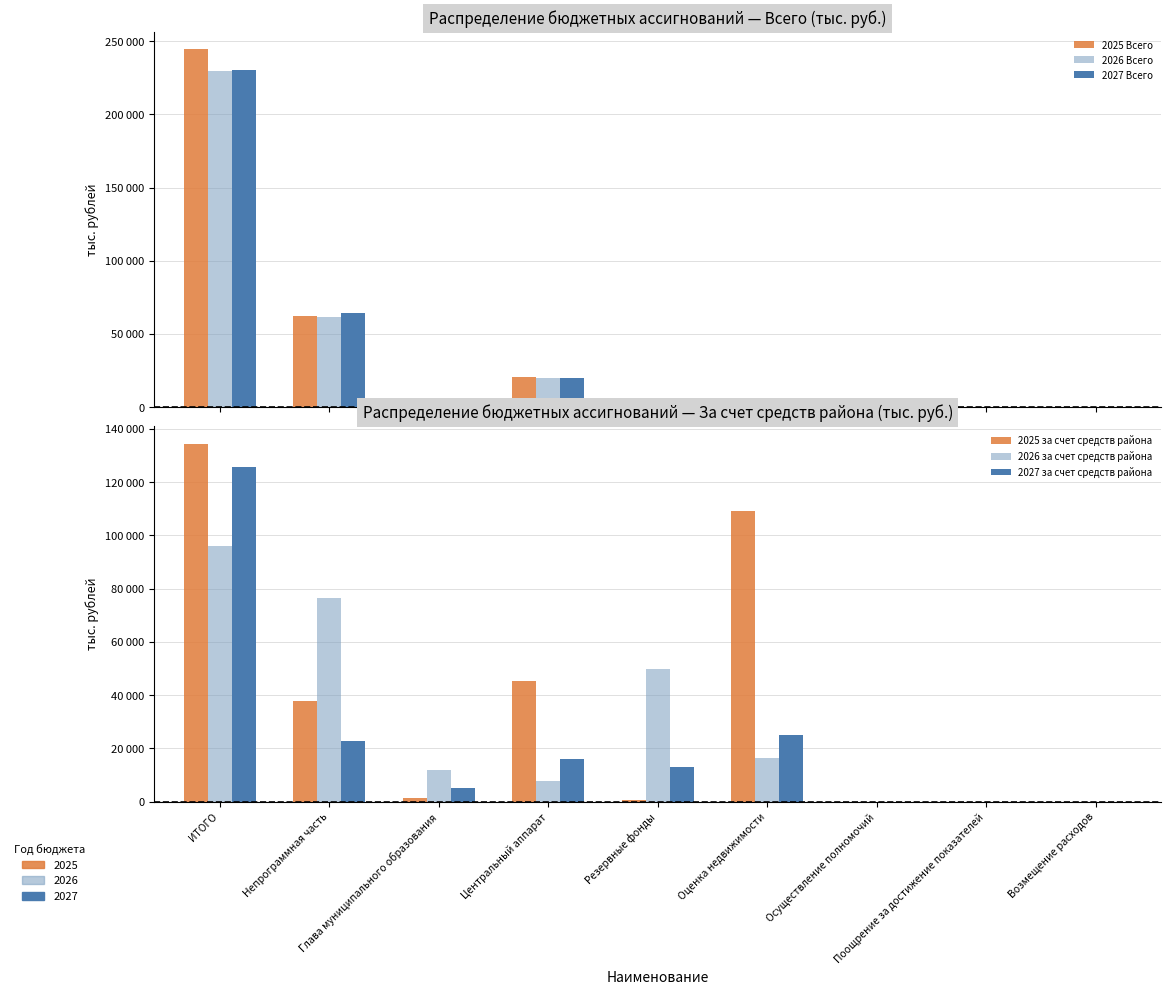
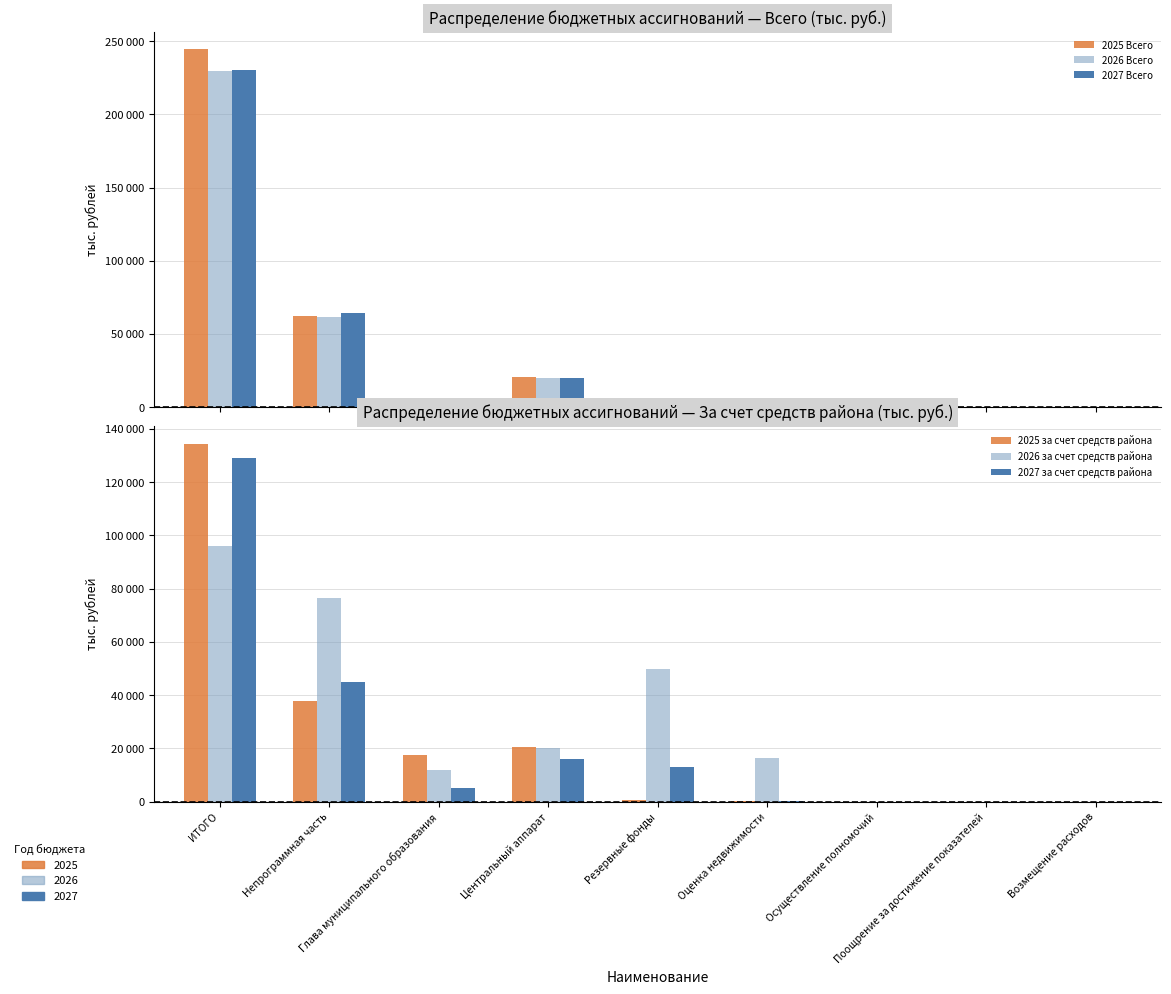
  {
    "Распределение бюджетных ассигнований — За счет средств района (тыс. руб.)": {
      "2025 за счет средств района": {
        "ИТОГО": 134000,
        "Непрограммная часть": 38000,
-       "Глава муниципального образования": 1000,
-       "Центральный аппарат": 45000,
-       "Оценка недвижимости": 109000,
+       "Глава муниципального образования": 18000,
+       "Центральный аппарат": 20000,
+       "Оценка недвижимости": 0,
        "Осуществление полномочий": 0,
        "Поощрение за достижение показателей": 0,
        "Возмещение расходов": 0
      },
      "2026 за счет средств района": {
        "ИТОГО": 96000,
        "Непрограммная часть": 76000,
        "Глава муниципального образования": 12000,
-       "Центральный аппарат": 8000,
+       "Центральный аппарат": 20000,
        "Резервные фонды": 50000,
        "Оценка недвижимости": 16000,
        "Осуществление полномочий": 0,
        "Поощрение за достижение показателей": 0,
        "Возмещение расходов": 0
      },
      "2027 за счет средств района": {
-       "ИТОГО": 126000,
-       "Непрограммная часть": 23000,
+       "ИТОГО": 129000,
+       "Непрограммная часть": 45000,
        "Глава муниципального образования": 5000,
        "Центральный аппарат": 16000,
        "Резервные фонды": 13000,
-       "Оценка недвижимости": 25000,
+       "Оценка недвижимости": 0,
        "Осуществление полномочий": 0,
        "Поощрение за достижение показателей": 0,
        "Возмещение расходов": 0
      }
    }
  }
